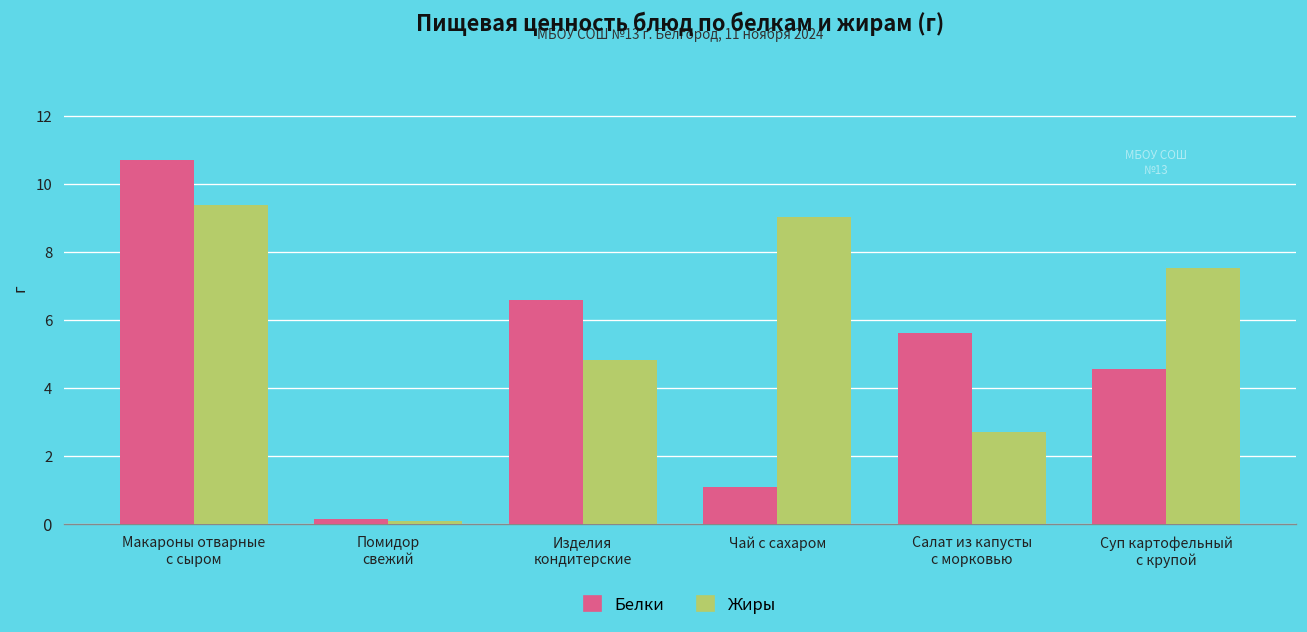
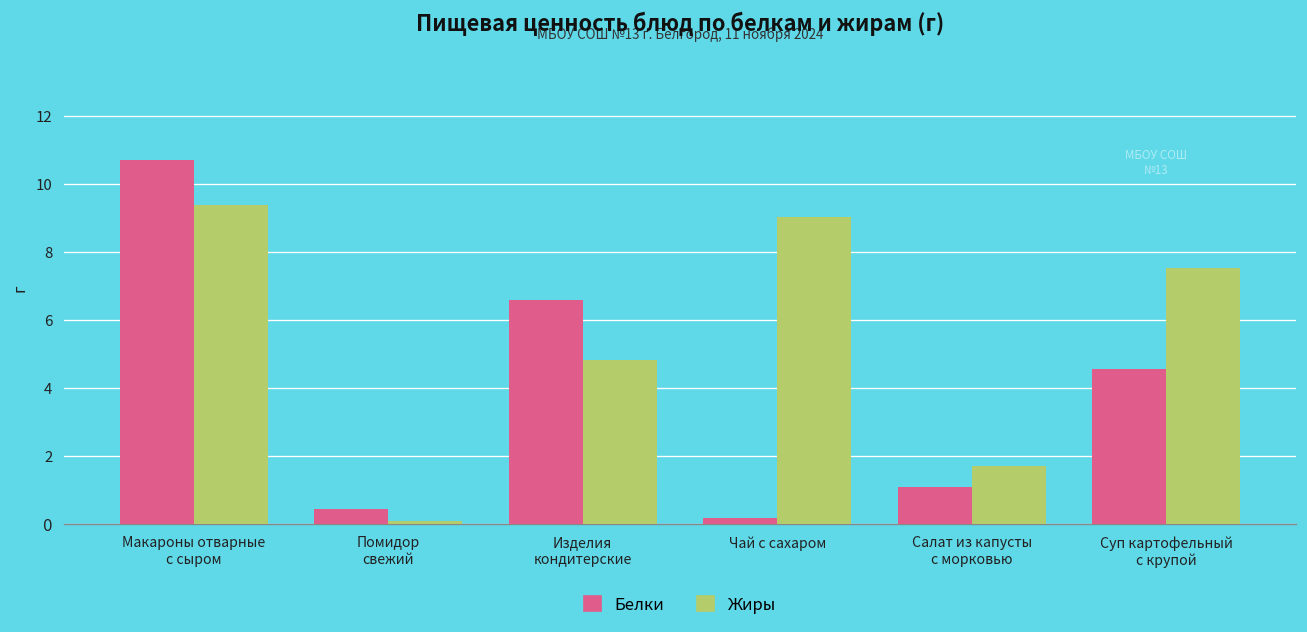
  {
    "Белки": {
      "Макароны отварные с сыром": 10.7,
-     "Помидор свежий": 0.2,
+     "Помидор свежий": 0.4,
      "Изделия кондитерские": 6.6,
-     "Чай с сахаром": 1.1,
-     "Салат из капусты с морковью": 5.6,
+     "Чай с сахаром": 0.2,
+     "Салат из капусты с морковью": 1.1,
      "Суп картофельный с крупой": 4.6
    },
    "Жиры": {
      "Макароны отварные с сыром": 9.4,
      "Изделия кондитерские": 4.8,
      "Чай с сахаром": 9.0,
-     "Салат из капусты с морковью": 2.7,
+     "Салат из капусты с морковью": 1.7,
      "Суп картофельный с крупой": 7.5
    }
  }
